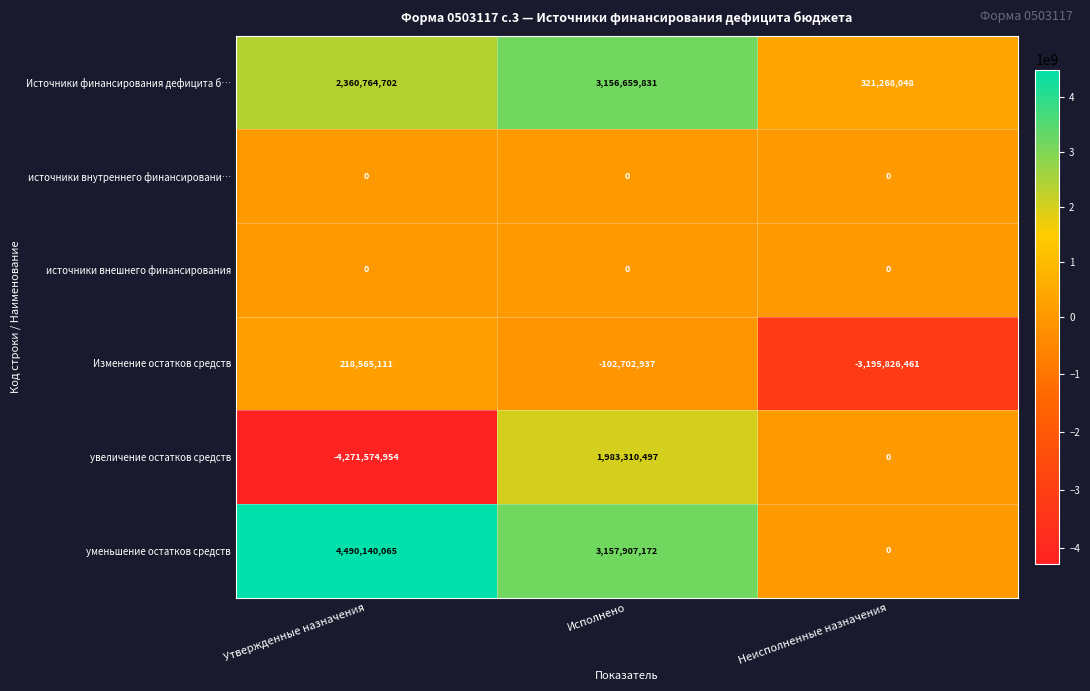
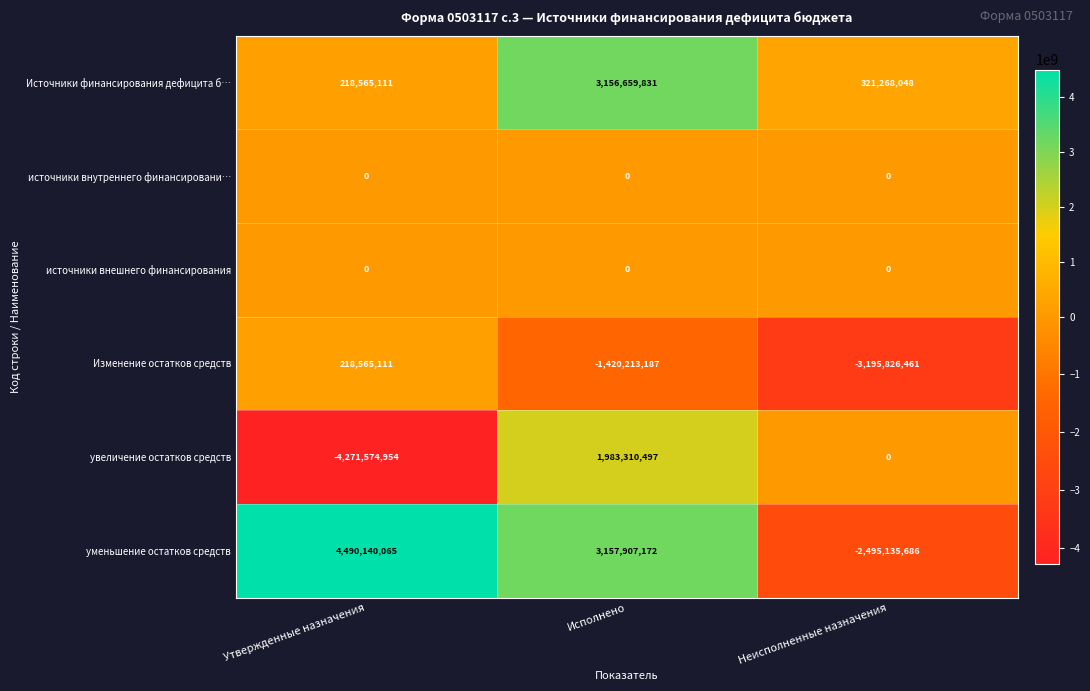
  {
    "Источники финансирования дефицита б…": {
-     "Утвержденные назначения": "2,360,764,702",
+     "Утвержденные назначения": "218,565,111",
      "Исполнено": "3,156,659,831",
      "Неисполненные назначения": "321,268,048"
    },
    "источники внутреннего финансировани…": {
      "Утвержденные назначения": "0",
      "Исполнено": "0",
      "Неисполненные назначения": "0"
    },
    "источники внешнего финансирования": {
      "Утвержденные назначения": "0",
      "Исполнено": "0",
      "Неисполненные назначения": "0"
    },
    "Изменение остатков средств": {
      "Утвержденные назначения": "218,565,111",
-     "Исполнено": "-102,702,937",
+     "Исполнено": "-1,420,213,187",
      "Неисполненные назначения": "-3,195,826,461"
    },
    "увеличение остатков средств": {
      "Утвержденные назначения": "-4,271,574,954",
      "Исполнено": "1,983,310,497",
      "Неисполненные назначения": "0"
    },
    "уменьшение остатков средств": {
      "Утвержденные назначения": "4,490,140,065",
      "Исполнено": "3,157,907,172",
-     "Неисполненные назначения": "0"
+     "Неисполненные назначения": "-2,495,135,686"
    }
  }
